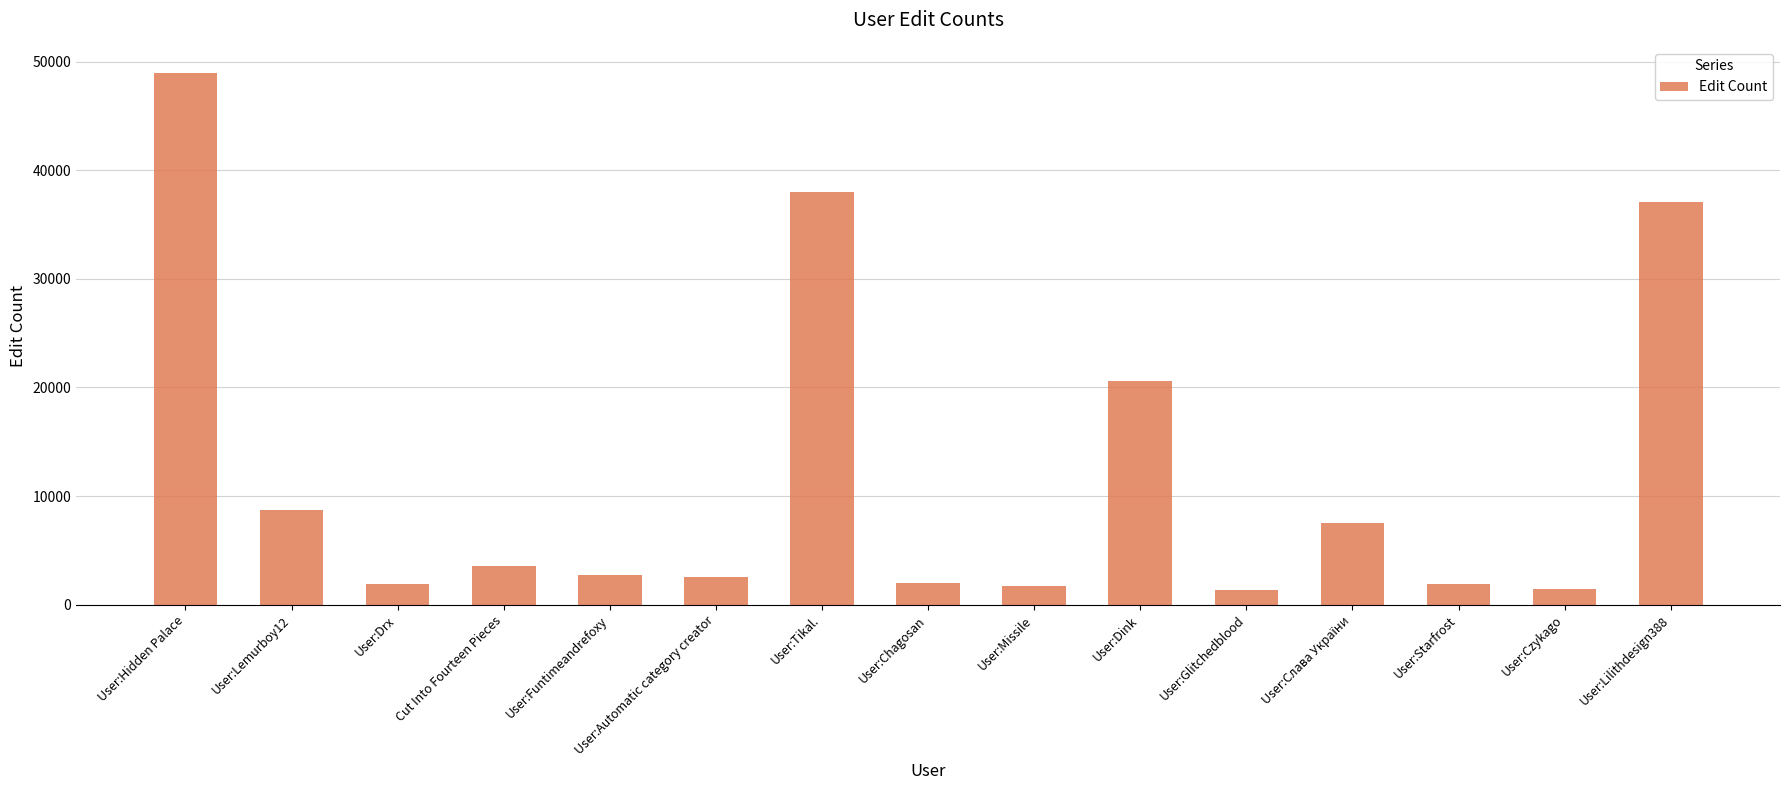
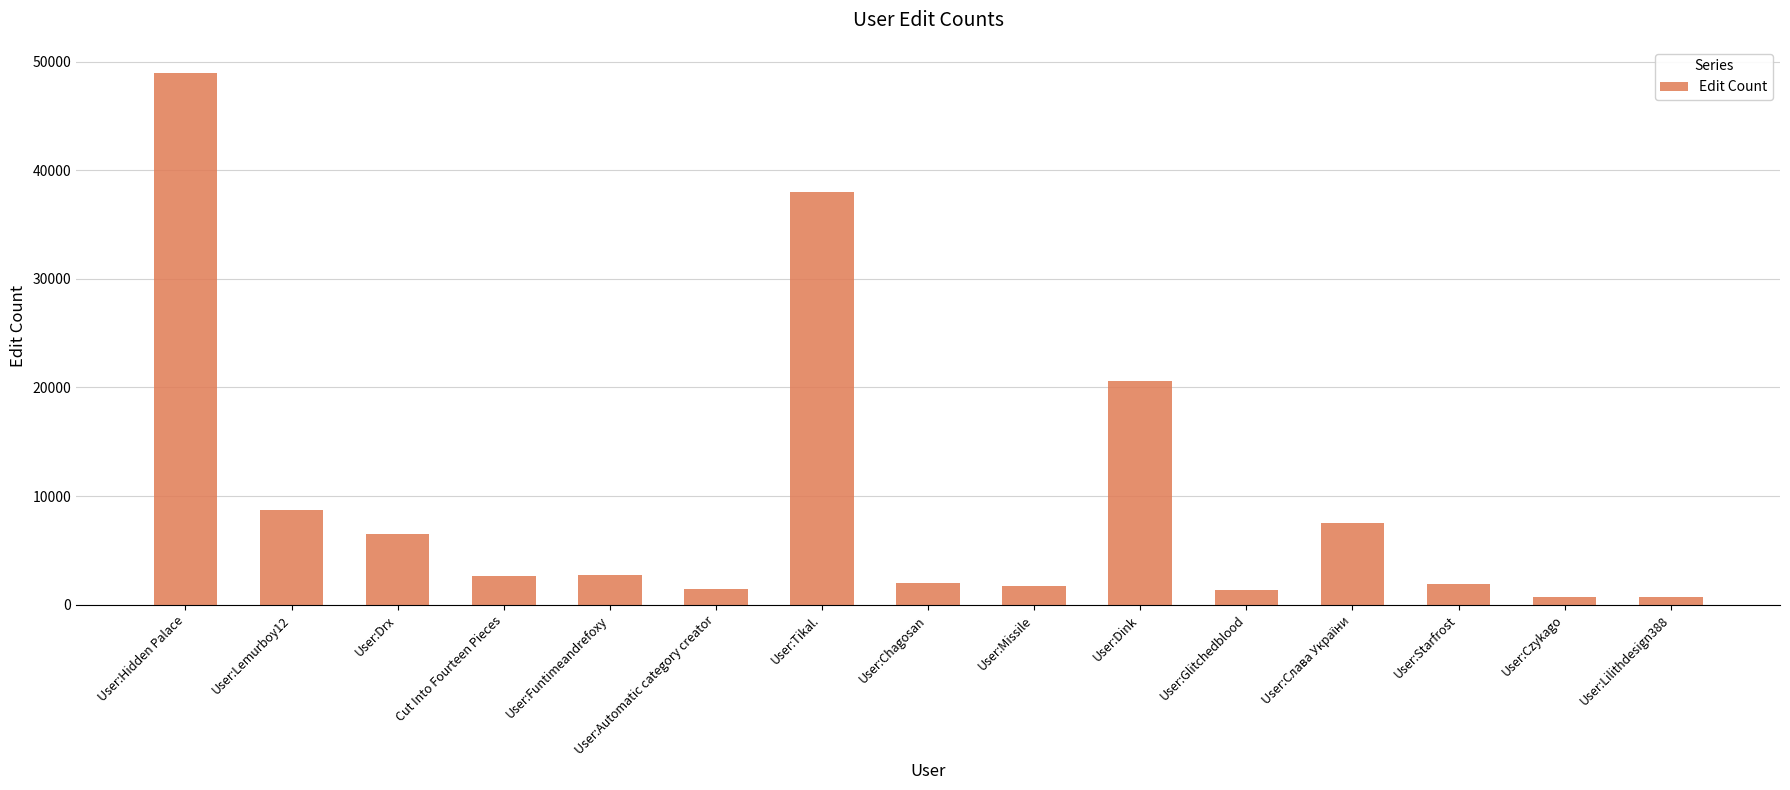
  {
    "User:Hidden Palace": 48900,
    "User:Lemurboy12": 8800,
-   "User:Drx": 1900,
-   "Cut Into Fourteen Pieces": 3500,
+   "User:Drx": 6500,
+   "Cut Into Fourteen Pieces": 2700,
    "User:Funtimeandrefoxy": 2700,
-   "User:Automatic category creator": 2600,
+   "User:Automatic category creator": 1400,
    "User:Tikal.": 38000,
    "User:Chagosan": 2000,
    "User:Missile": 1700,
    "User:Dink": 20600,
    "User:Glitchedblood": 1300,
    "User:Слава України": 7600,
    "User:Starfrost": 1900,
-   "User:Czykago": 1500,
-   "User:Lilithdesign388": 37100
+   "User:Czykago": 700,
+   "User:Lilithdesign388": 700
  }
